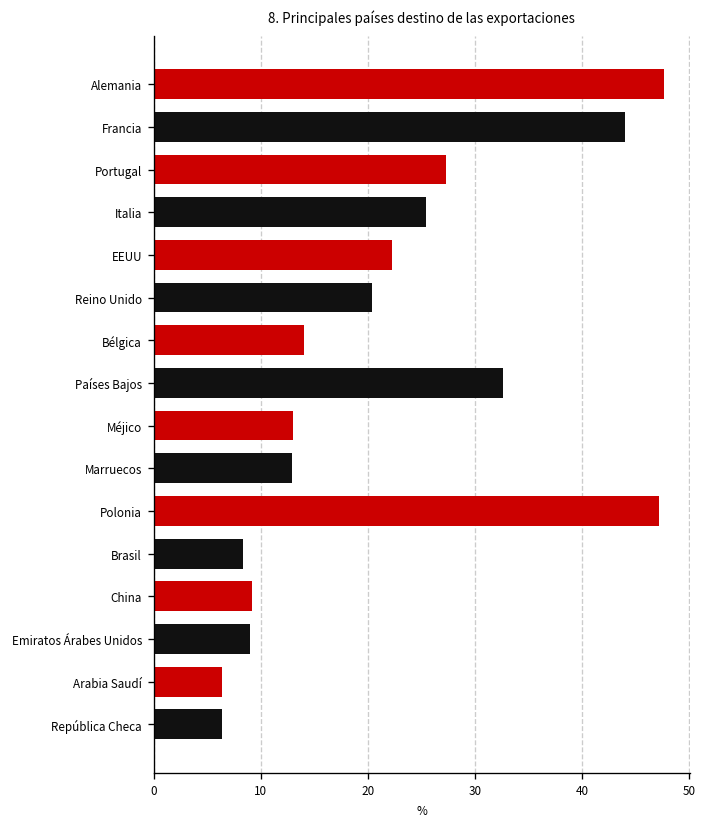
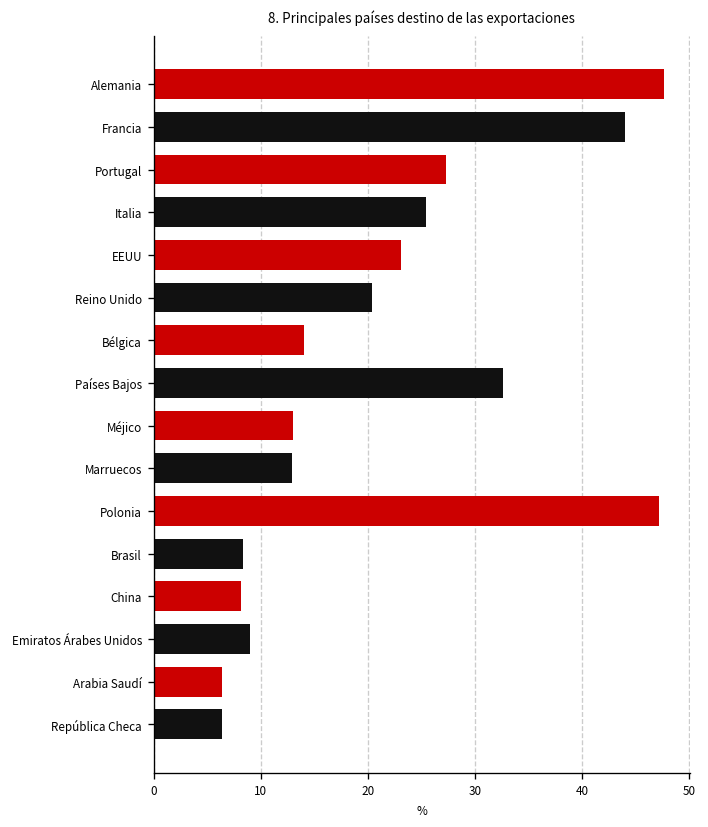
  {
    "Alemania": 48,
    "Francia": 44,
    "Portugal": 27,
    "Italia": 25,
-   "EEUU": 22,
+   "EEUU": 23,
    "Reino Unido": 20,
    "Bélgica": 14,
    "Países Bajos": 33,
    "Méjico": 13,
    "Marruecos": 13,
    "Polonia": 47,
    "Brasil": 8,
-   "China": 9,
+   "China": 8,
    "Emiratos Árabes Unidos": 9,
    "Arabia Saudí": 6,
    "República Checa": 6
  }
